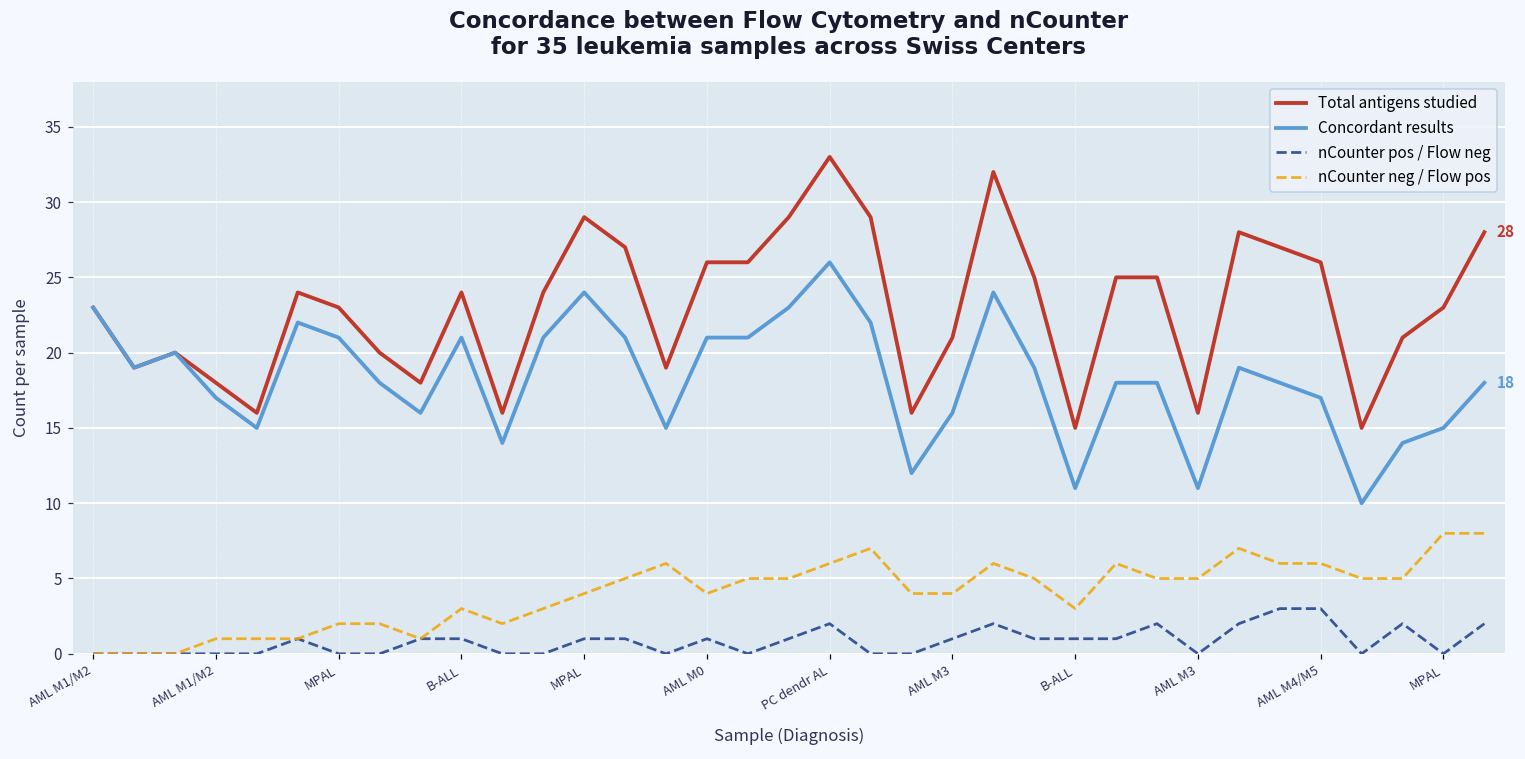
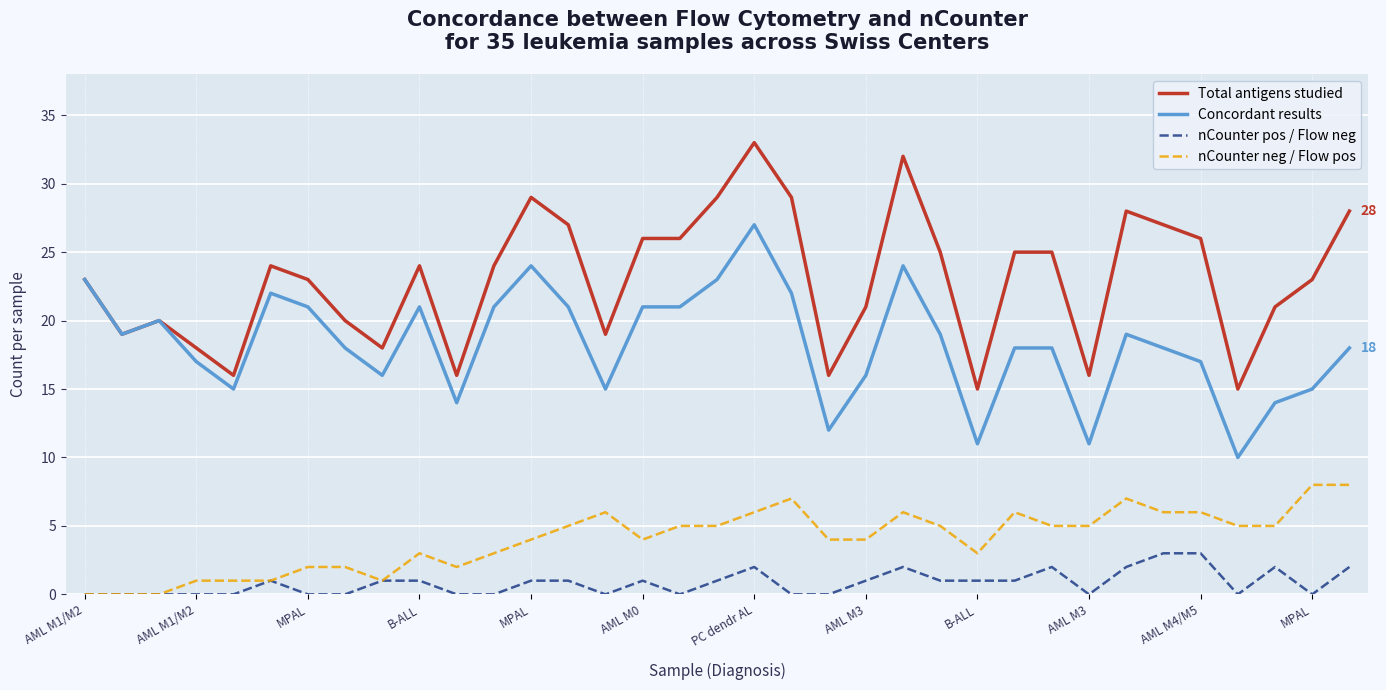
  {
    "Total antigens studied": {
      "PC dendr AL": 33
    },
    "Concordant results": {
-     "PC dendr AL": 26
+     "PC dendr AL": 27
    },
    "nCounter pos / Flow neg": {
      "PC dendr AL": 2
    },
    "nCounter neg / Flow pos": {
      "PC dendr AL": 6
    }
  }
